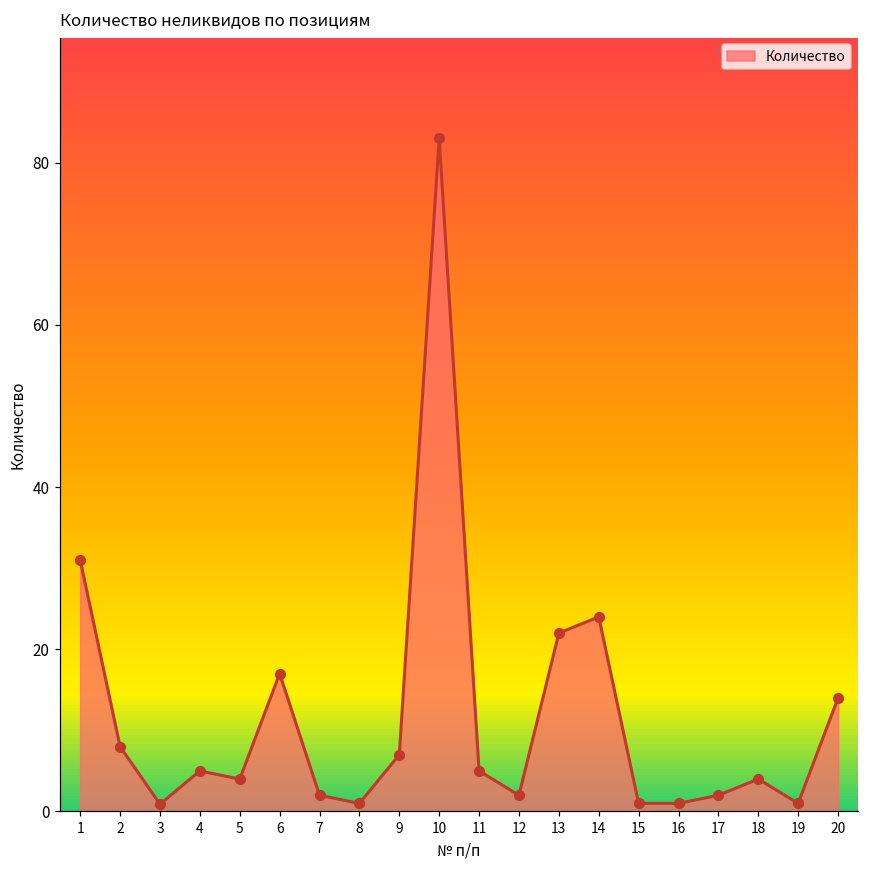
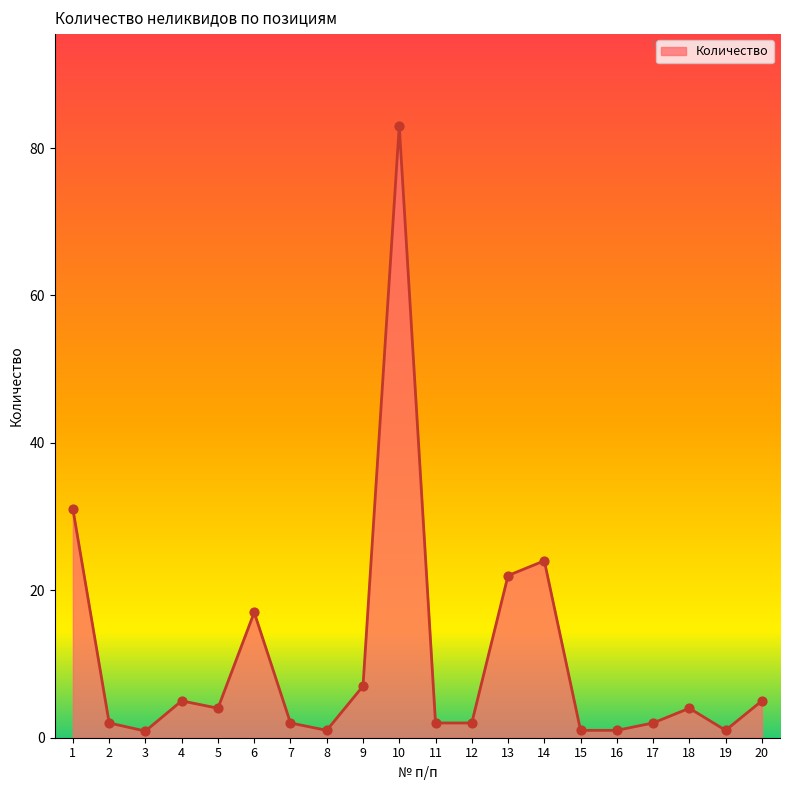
  {
    "1": 31,
-   "2": 8,
+   "2": 2,
    "3": 1,
    "4": 5,
    "5": 4,
    "6": 17,
    "7": 2,
    "8": 1,
    "9": 7,
    "10": 83,
-   "11": 5,
+   "11": 2,
    "12": 2,
    "13": 22,
    "14": 24,
    "15": 1,
    "16": 1,
    "17": 2,
    "18": 4,
    "19": 1,
-   "20": 14
+   "20": 5
  }
